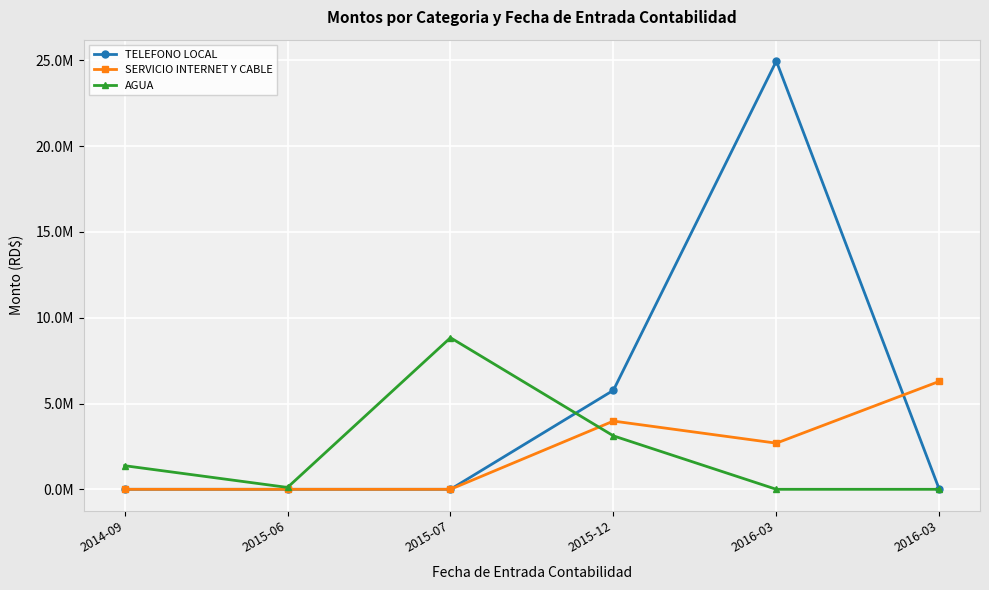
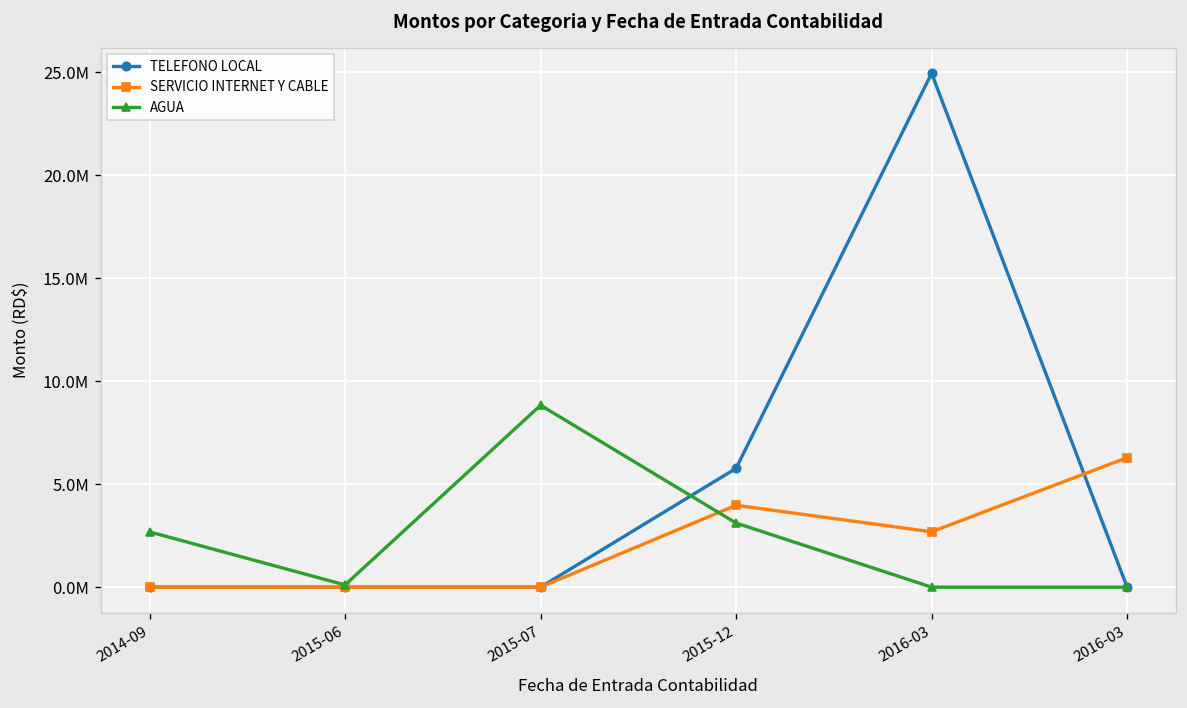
  {
    "TELEFONO LOCAL": {
      "2015-12": 5800000
    },
    "SERVICIO INTERNET Y CABLE": {
      "2015-12": 4000000
    },
    "AGUA": {
-     "2014-09": 1400000,
+     "2014-09": 2700000,
      "2015-07": 8800000,
      "2015-12": 3100000
    }
  }
